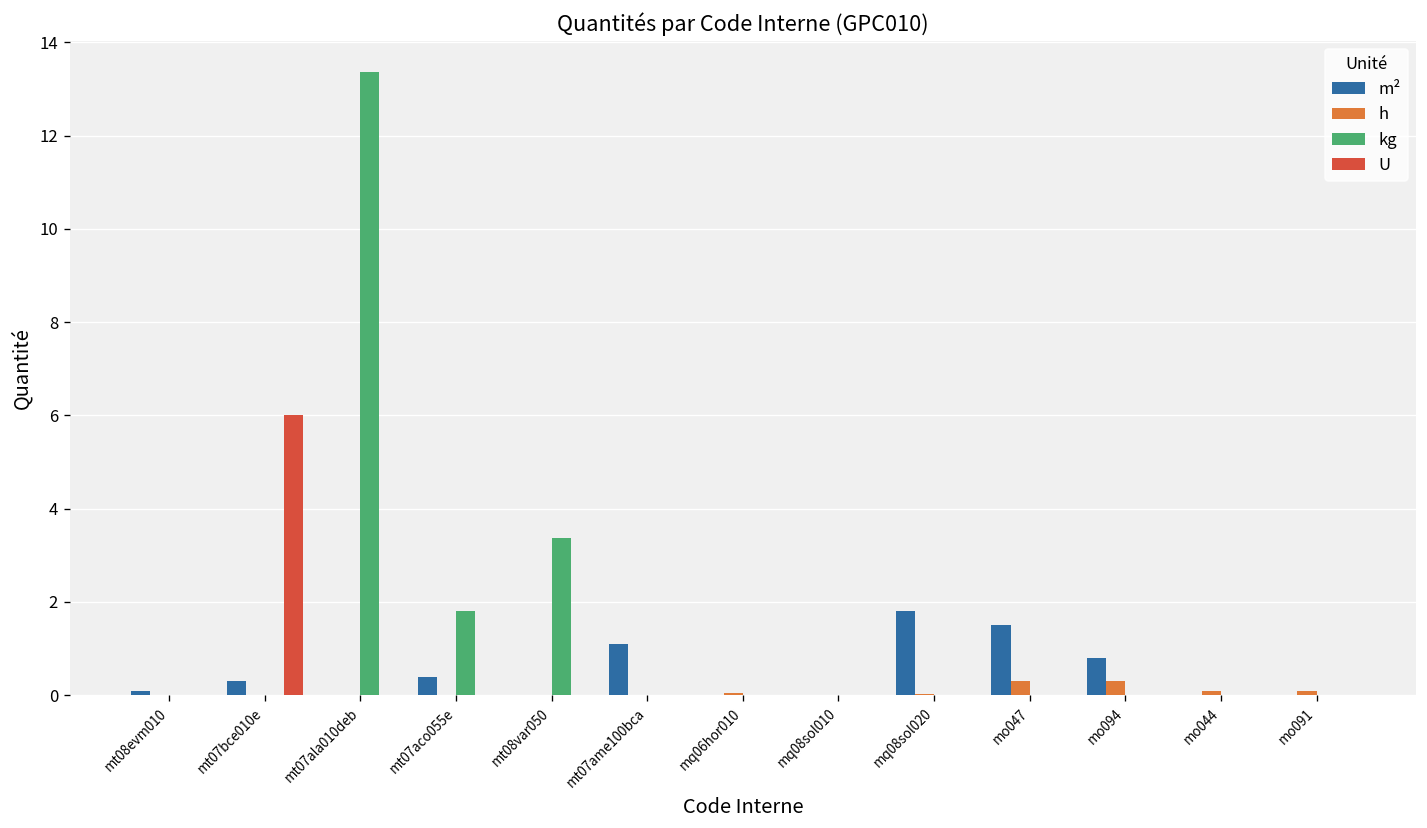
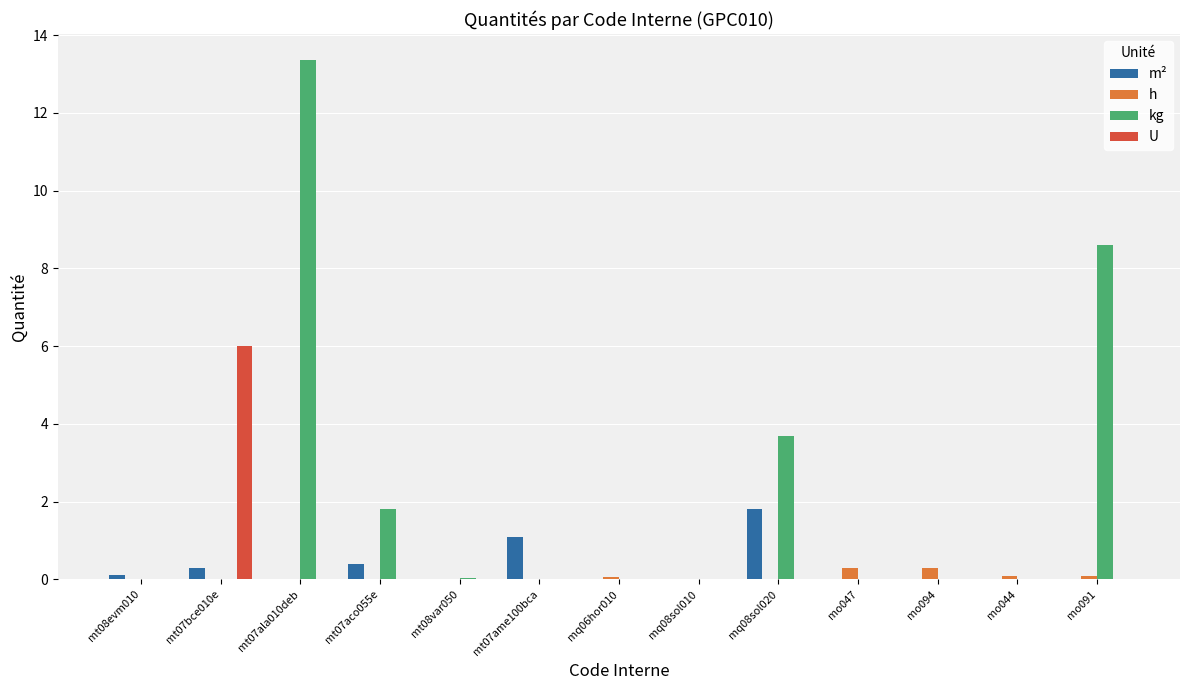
  {
    "m²": {
      "mt08evm010": 0.1,
      "mt07bce010e": 0.3,
      "mt07ala010deb": 0.0,
      "mt07aco055e": 0.4,
      "mt08var050": 0.0,
      "mt07ame100bca": 1.1,
      "mq06hor010": 0.0,
      "mq08sol010": 0.0,
      "mq08sol020": 1.8,
-     "mo047": 1.5,
-     "mo094": 0.8,
+     "mo047": 0.0,
+     "mo094": 0.0,
      "mo044": 0.0,
      "mo091": 0.0
    },
    "kg": {
      "mt08evm010": 0.0,
      "mt07bce010e": 0.0,
      "mt07ala010deb": 13.4,
      "mt07aco055e": 1.8,
-     "mt08var050": 3.4,
+     "mt08var050": 0.0,
      "mt07ame100bca": 0.0,
      "mq06hor010": 0.0,
      "mq08sol010": 0.0,
-     "mq08sol020": 0.0,
+     "mq08sol020": 3.7,
      "mo047": 0.0,
      "mo094": 0.0,
      "mo044": 0.0,
-     "mo091": 0.0
+     "mo091": 8.6
    }
  }
